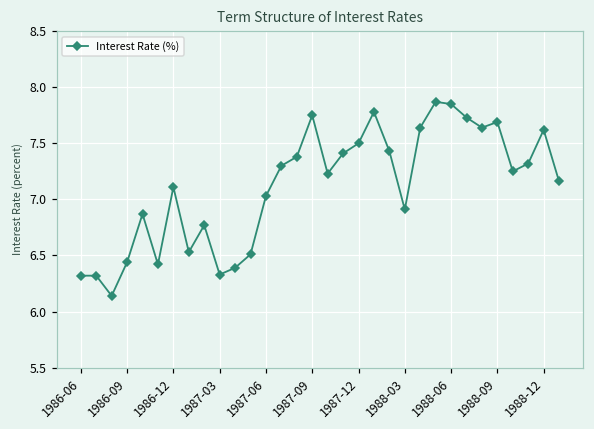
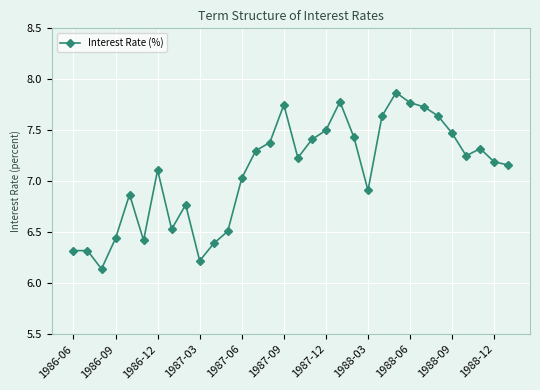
  {
    "1986-06": 6.32,
    "1986-09": 6.44,
    "1986-12": 7.11,
-   "1987-03": 6.33,
+   "1987-03": 6.22,
    "1987-06": 7.03,
    "1987-09": 7.75,
    "1987-12": 7.50,
    "1988-03": 6.91,
-   "1988-06": 7.85,
-   "1988-09": 7.69,
-   "1988-12": 7.62
+   "1988-06": 7.77,
+   "1988-09": 7.47,
+   "1988-12": 7.19
  }
